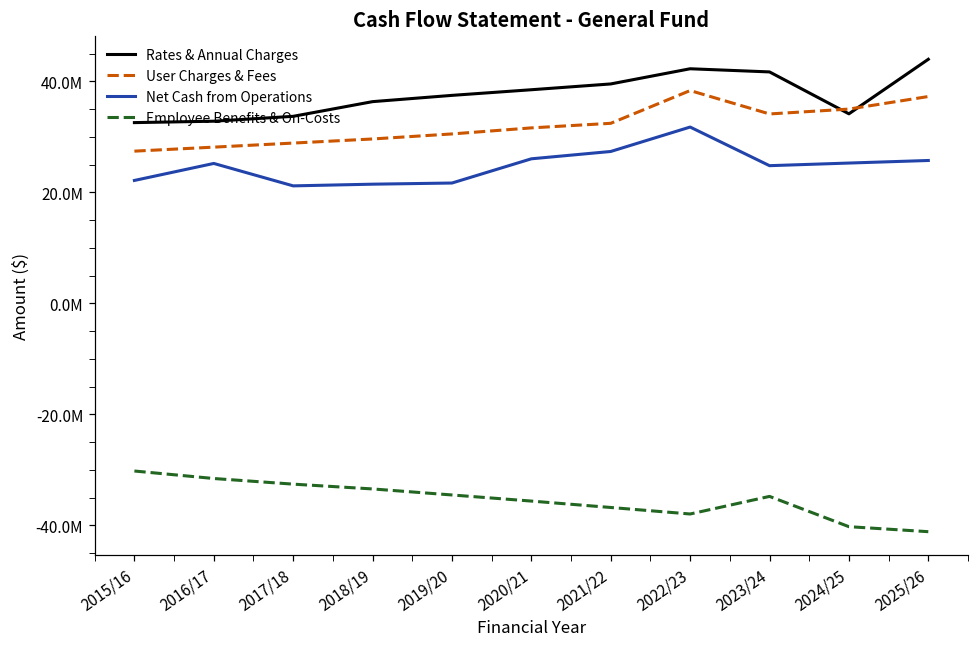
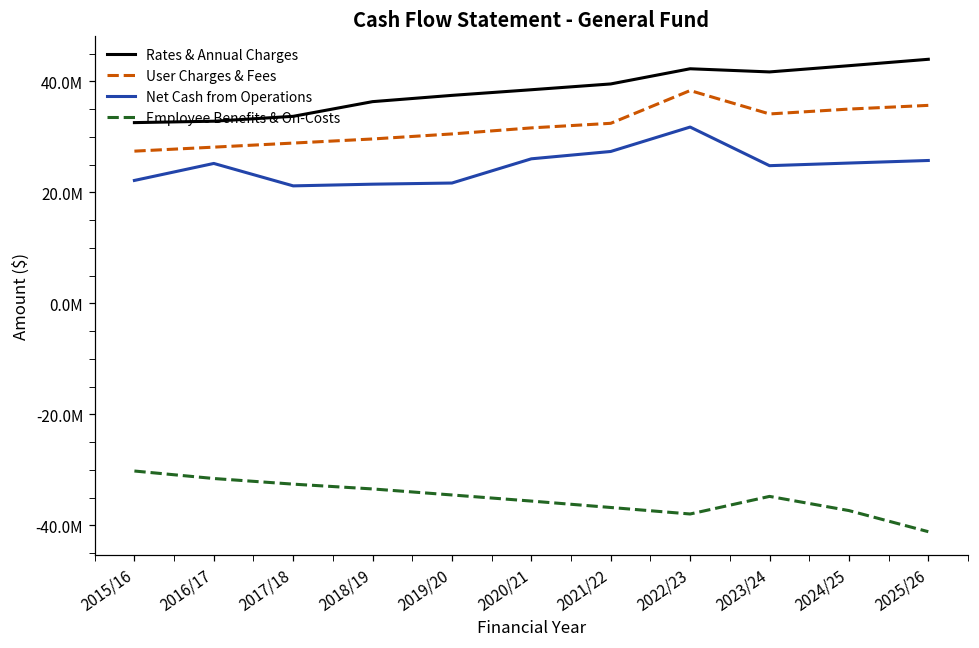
  {
    "Rates & Annual Charges": {
      "2015/16": 33000000,
      "2016/17": 33000000,
      "2017/18": 34000000,
      "2018/19": 36000000,
      "2019/20": 37000000,
      "2020/21": 39000000,
      "2021/22": 40000000,
      "2022/23": 42000000,
      "2023/24": 42000000,
-     "2024/25": 34000000,
+     "2024/25": 43000000,
      "2025/26": 44000000
    },
    "User Charges & Fees": {
      "2015/16": 27000000,
      "2016/17": 28000000,
      "2017/18": 29000000,
      "2018/19": 30000000,
      "2019/20": 31000000,
      "2020/21": 32000000,
      "2021/22": 32000000,
      "2022/23": 38000000,
      "2023/24": 34000000,
      "2024/25": 35000000,
-     "2025/26": 37000000
+     "2025/26": 36000000
    },
    "Net Cash from Operations": {
      "2015/16": 22000000,
      "2016/17": 25000000,
      "2017/18": 21000000,
      "2018/19": 21000000,
      "2019/20": 22000000,
      "2020/21": 26000000,
      "2021/22": 27000000,
      "2022/23": 32000000,
      "2023/24": 25000000,
      "2024/25": 25000000,
      "2025/26": 26000000
    },
    "Employee Benefits & On-Costs": {
      "2015/16": -30000000,
      "2016/17": -32000000,
      "2017/18": -33000000,
      "2018/19": -33000000,
      "2019/20": -35000000,
      "2020/21": -36000000,
      "2021/22": -37000000,
      "2022/23": -38000000,
      "2023/24": -35000000,
-     "2024/25": -40000000,
+     "2024/25": -37000000,
      "2025/26": -41000000
    }
  }
